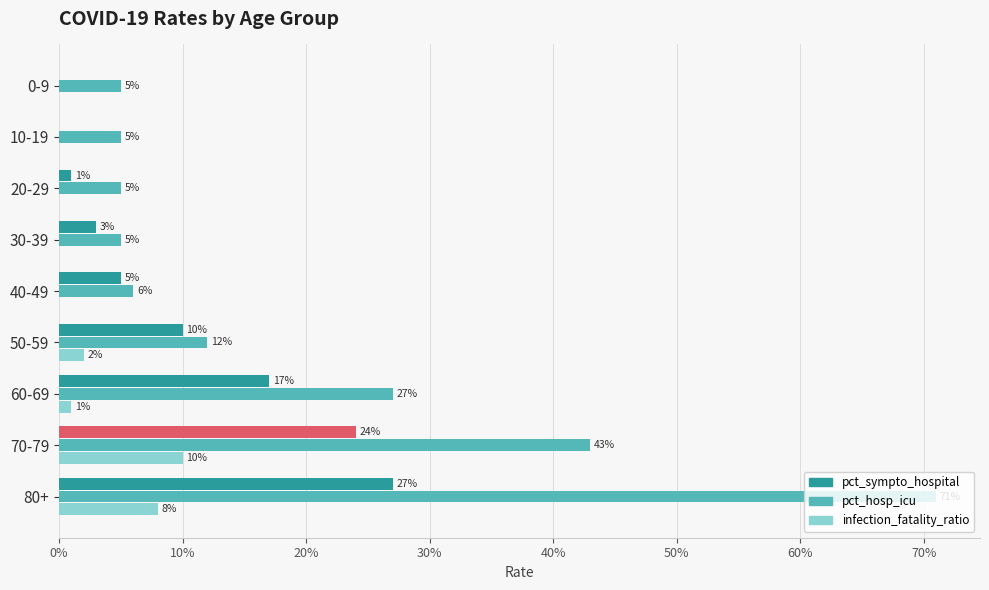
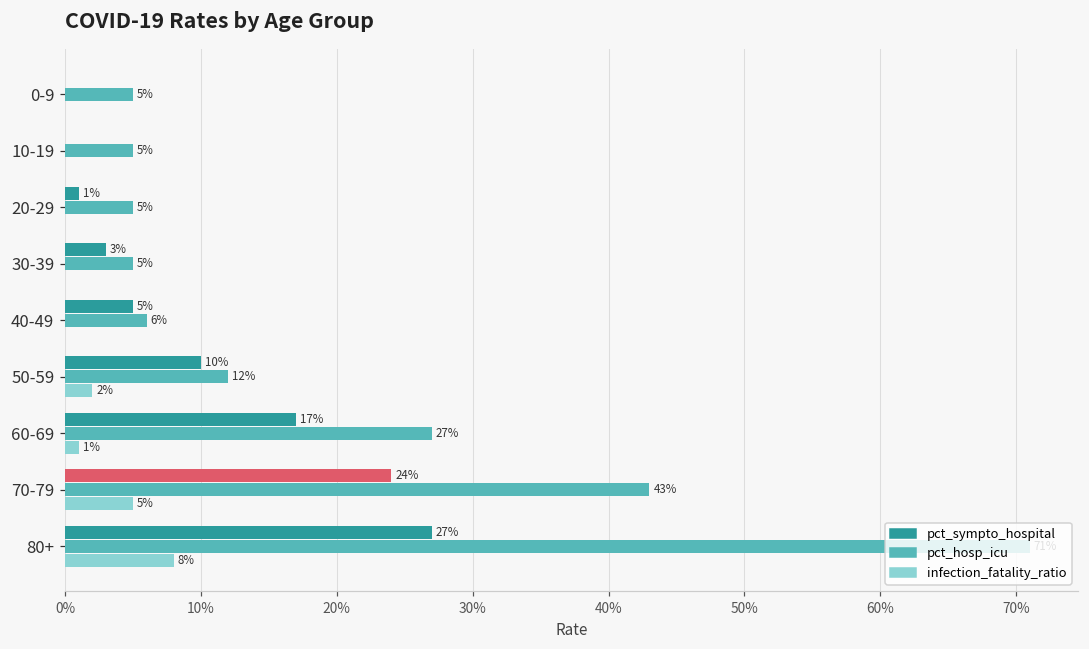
  {
    "infection_fatality_ratio": {
      "50-59": "2%",
      "60-69": "1%",
-     "70-79": "10%",
+     "70-79": "5%",
      "80+": "8%"
    }
  }
